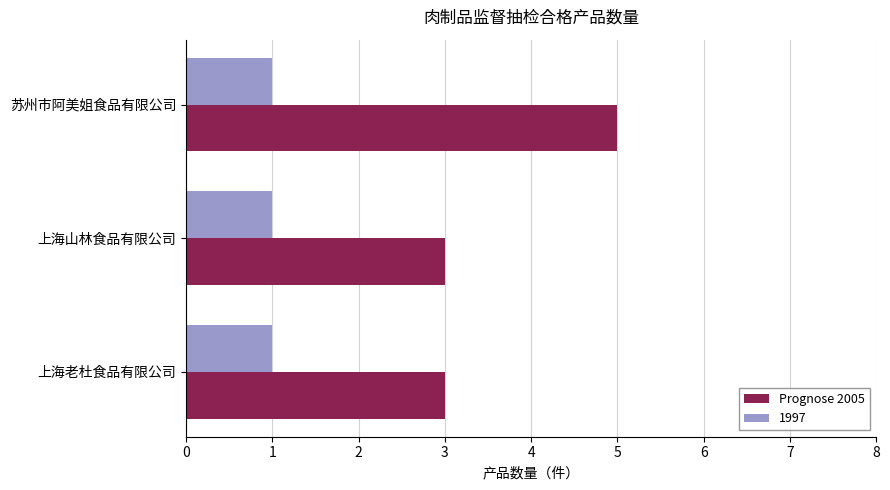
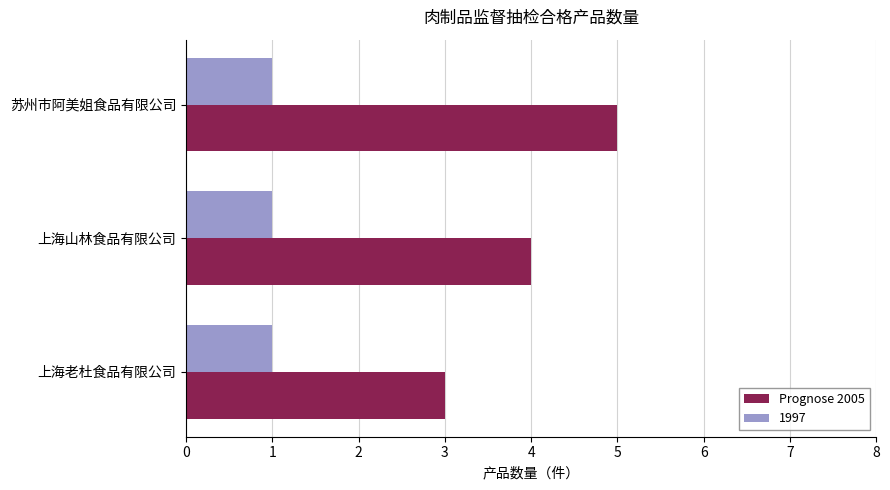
  {
    "Prognose 2005": {
      "苏州市阿美姐食品有限公司": 5,
-     "上海山林食品有限公司": 3,
+     "上海山林食品有限公司": 4,
      "上海老杜食品有限公司": 3
    },
    "1997": {
      "苏州市阿美姐食品有限公司": 1,
      "上海山林食品有限公司": 1,
      "上海老杜食品有限公司": 1
    }
  }
